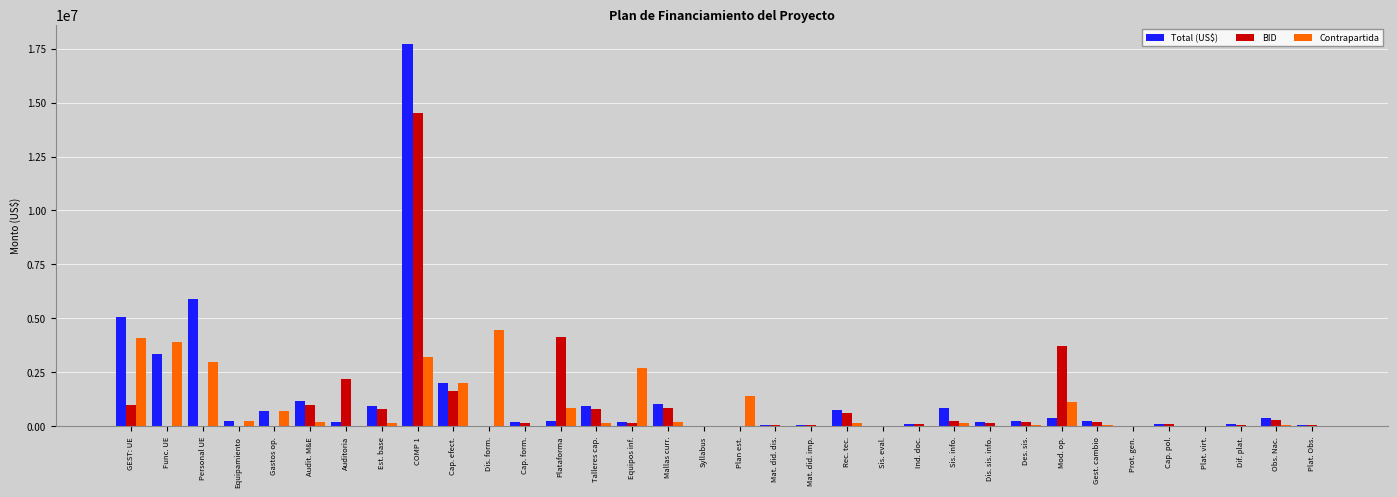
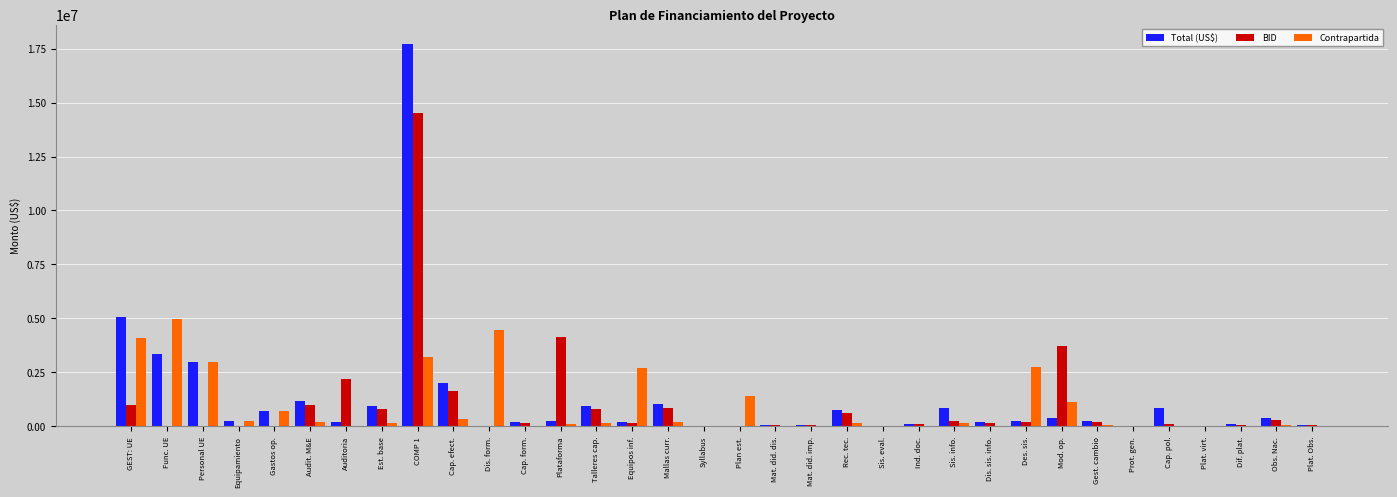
  {
    "Total (US$)": {
      "GEST: UE": 5100000,
      "Func. UE": 3300000,
-     "Personal UE": 5900000,
+     "Personal UE": 3000000,
      "Equipamiento": 200000,
      "Gastos op.": 700000,
      "Audit. M&E": 1200000,
      "Auditoria": 200000,
      "Est. base": 1000000,
      "COMP 1": 17700000,
      "Cap. efect.": 2000000,
      "Cap. form.": 200000,
      "Plataforma": 300000,
      "Talleres cap.": 1000000,
      "Equipos inf.": 200000,
      "Mallas curr.": 1000000,
      "Rec. tec.": 800000,
      "Ind. doc.": 100000,
      "Sis. info.": 900000,
      "Dis. sis. info.": 200000,
      "Des. sis.": 300000,
      "Mod. op.": 400000,
      "Gest. cambio": 200000,
-     "Cap. pol.": 100000,
+     "Cap. pol.": 800000,
      "Obs. Nac.": 400000
    },
    "BID": {
      "GEST: UE": 1000000,
      "Func. UE": 0,
      "Personal UE": 0,
      "Equipamiento": 0,
      "Gastos op.": 0,
      "Audit. M&E": 1000000,
      "Auditoria": 2200000,
      "Est. base": 800000,
      "COMP 1": 14500000,
      "Cap. efect.": 1600000,
      "Cap. form.": 100000,
      "Plataforma": 4100000,
      "Talleres cap.": 800000,
      "Equipos inf.": 200000,
      "Mallas curr.": 800000,
      "Rec. tec.": 600000,
      "Sis. info.": 200000,
      "Dis. sis. info.": 200000,
      "Des. sis.": 200000,
      "Mod. op.": 3700000,
      "Gest. cambio": 200000,
      "Obs. Nac.": 300000
    },
    "Contrapartida": {
      "GEST: UE": 4100000,
-     "Func. UE": 3900000,
+     "Func. UE": 5000000,
      "Personal UE": 3000000,
      "Equipamiento": 200000,
      "Gastos op.": 700000,
      "Audit. M&E": 200000,
      "Est. base": 200000,
      "COMP 1": 3200000,
-     "Cap. efect.": 2000000,
+     "Cap. efect.": 400000,
      "Dis. form.": 4500000,
-     "Plataforma": 900000,
+     "Plataforma": 100000,
      "Talleres cap.": 200000,
      "Equipos inf.": 2700000,
      "Mallas curr.": 200000,
      "Plan est.": 1400000,
      "Rec. tec.": 100000,
      "Sis. info.": 200000,
-     "Des. sis.": 0,
+     "Des. sis.": 2700000,
      "Mod. op.": 1100000
    }
  }
